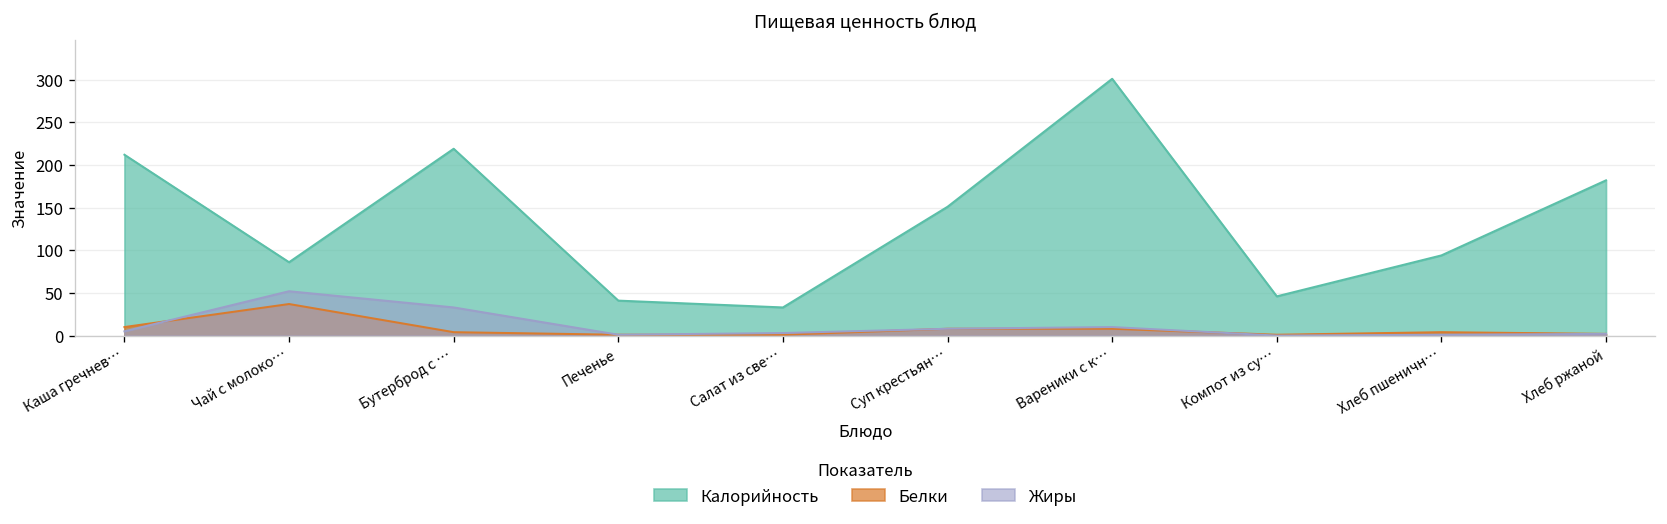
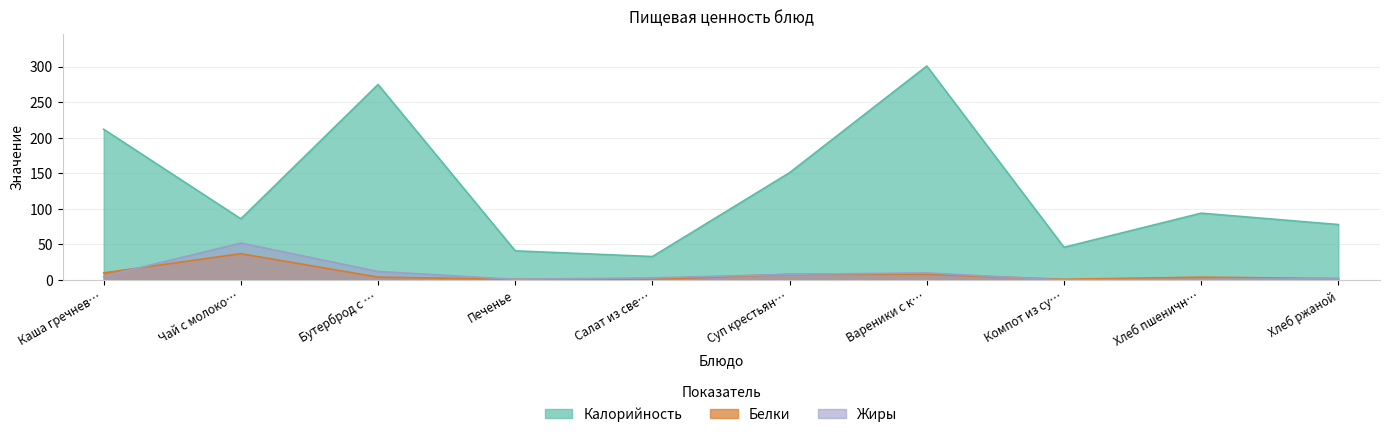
  {
    "Калорийность": {
      "Каша гречнев…": 210,
      "Чай с молоко…": 90,
-     "Бутерброд с …": 220,
+     "Бутерброд с …": 280,
      "Печенье": 40,
      "Салат из све…": 30,
      "Суп крестьян…": 150,
      "Вареники с к…": 300,
      "Компот из су…": 50,
      "Хлеб пшеничн…": 90,
-     "Хлеб ржаной": 180
+     "Хлеб ржаной": 80
    },
    "Белки": {
      "Каша гречнев…": 10,
      "Чай с молоко…": 40,
      "Бутерброд с …": 0
    },
    "Жиры": {
      "Каша гречнев…": 10,
      "Чай с молоко…": 50,
-     "Бутерброд с …": 30
+     "Бутерброд с …": 10
    }
  }
